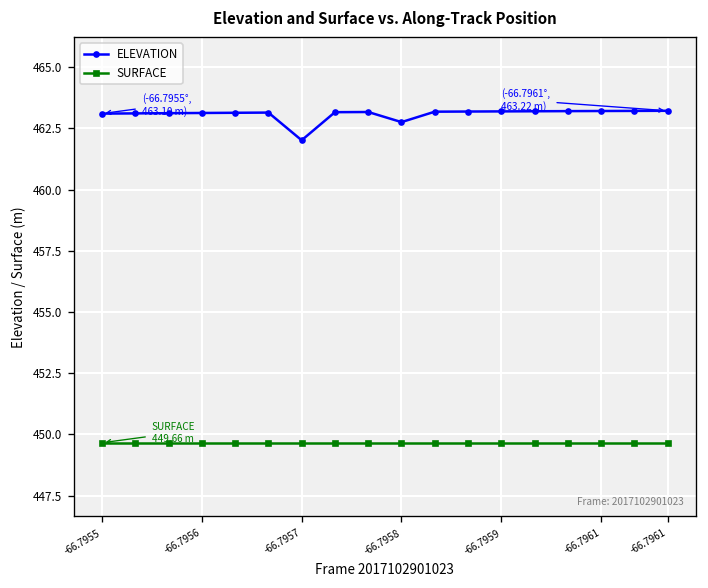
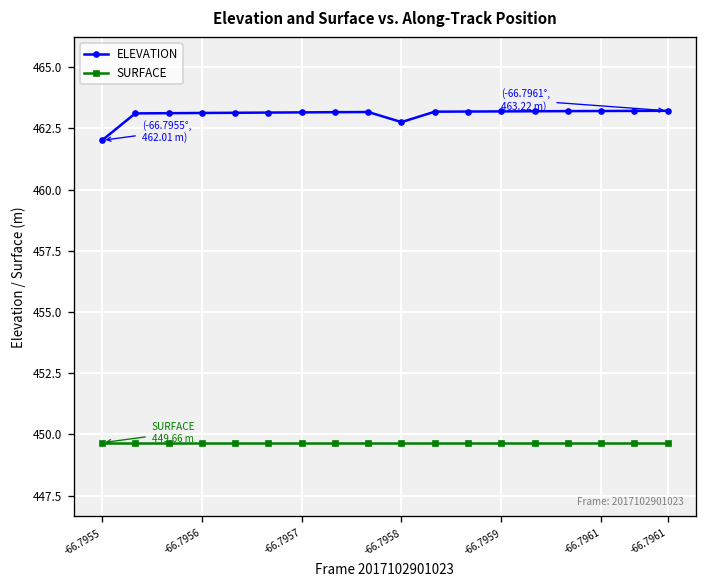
  {
    "ELEVATION": {
-     "-66.7955": 463.10,
-     "-66.7957": 462.0
+     "-66.7955": 462.01,
+     "-66.7957": 463.2
    },
    "SURFACE": {
      "-66.7955": 449.7,
      "-66.7956": 449.7,
      "-66.7957": 449.7,
      "-66.7958": 449.7,
      "-66.7959": 449.7
    }
  }
